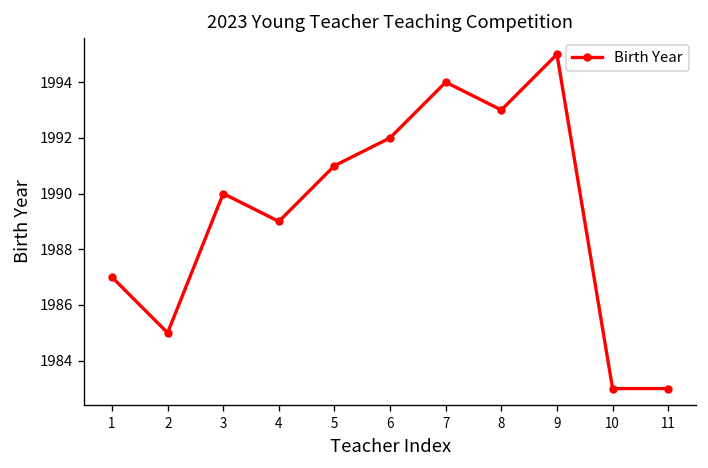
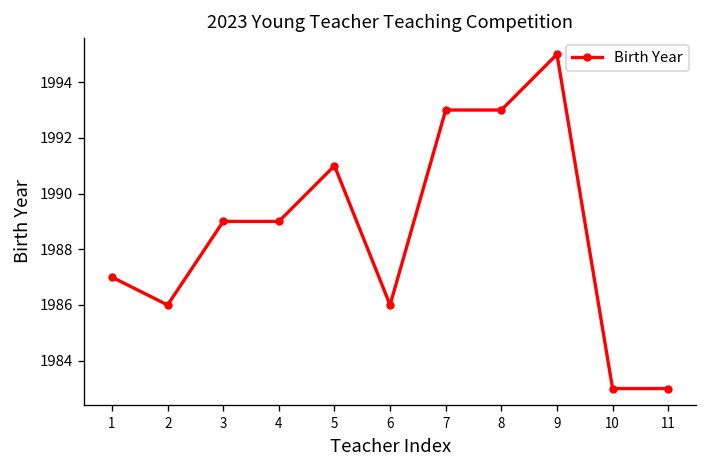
  {
    "1": 1987,
-   "2": 1985,
-   "3": 1990,
+   "2": 1986,
+   "3": 1989,
    "4": 1989,
    "5": 1991,
-   "6": 1992,
-   "7": 1994,
+   "6": 1986,
+   "7": 1993,
    "8": 1993,
    "9": 1995,
    "10": 1983,
    "11": 1983
  }
